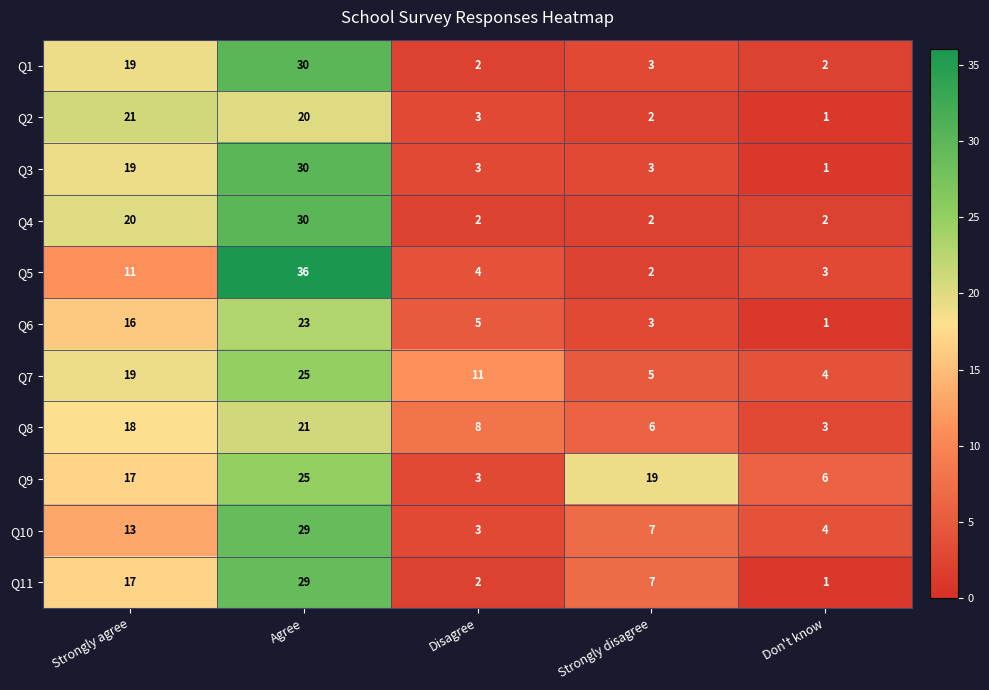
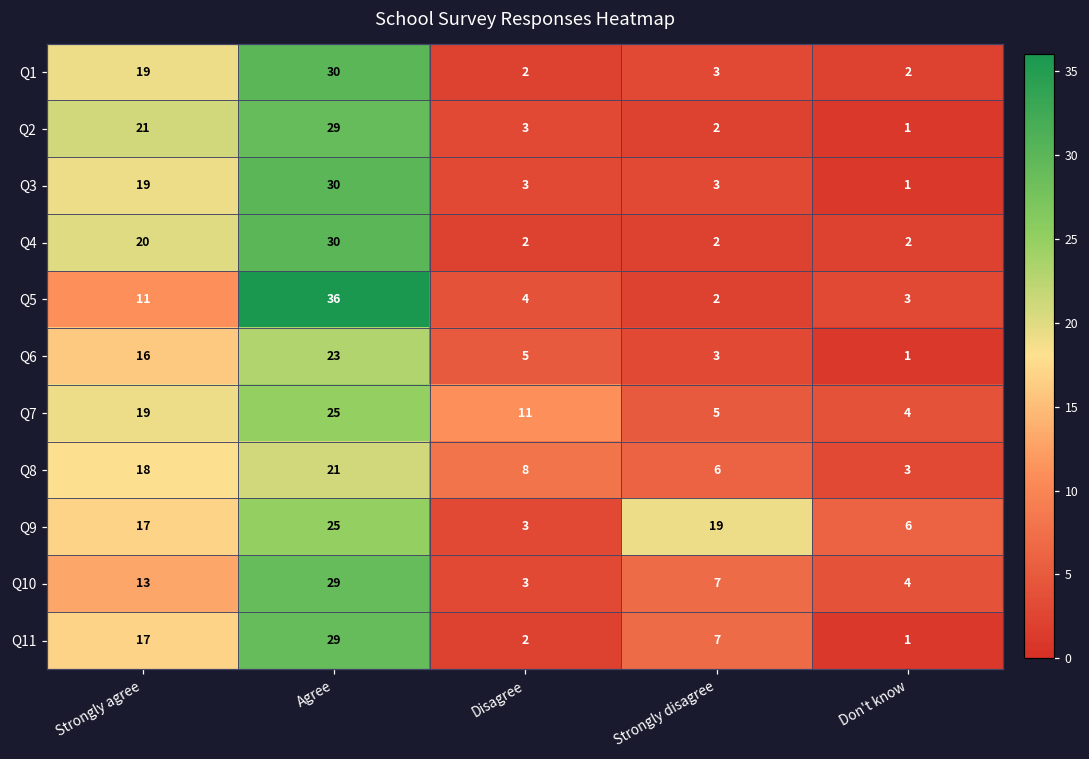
  {
    "Q1": {
      "Strongly agree": 19,
      "Agree": 30,
      "Disagree": 2,
      "Strongly disagree": 3,
      "Don't know": 2
    },
    "Q2": {
      "Strongly agree": 21,
-     "Agree": 20,
+     "Agree": 29,
      "Disagree": 3,
      "Strongly disagree": 2,
      "Don't know": 1
    },
    "Q3": {
      "Strongly agree": 19,
      "Agree": 30,
      "Disagree": 3,
      "Strongly disagree": 3,
      "Don't know": 1
    },
    "Q4": {
      "Strongly agree": 20,
      "Agree": 30,
      "Disagree": 2,
      "Strongly disagree": 2,
      "Don't know": 2
    },
    "Q5": {
      "Strongly agree": 11,
      "Agree": 36,
      "Disagree": 4,
      "Strongly disagree": 2,
      "Don't know": 3
    },
    "Q6": {
      "Strongly agree": 16,
      "Agree": 23,
      "Disagree": 5,
      "Strongly disagree": 3,
      "Don't know": 1
    },
    "Q7": {
      "Strongly agree": 19,
      "Agree": 25,
      "Disagree": 11,
      "Strongly disagree": 5,
      "Don't know": 4
    },
    "Q8": {
      "Strongly agree": 18,
      "Agree": 21,
      "Disagree": 8,
      "Strongly disagree": 6,
      "Don't know": 3
    },
    "Q9": {
      "Strongly agree": 17,
      "Agree": 25,
      "Disagree": 3,
      "Strongly disagree": 19,
      "Don't know": 6
    },
    "Q10": {
      "Strongly agree": 13,
      "Agree": 29,
      "Disagree": 3,
      "Strongly disagree": 7,
      "Don't know": 4
    },
    "Q11": {
      "Strongly agree": 17,
      "Agree": 29,
      "Disagree": 2,
      "Strongly disagree": 7,
      "Don't know": 1
    }
  }
